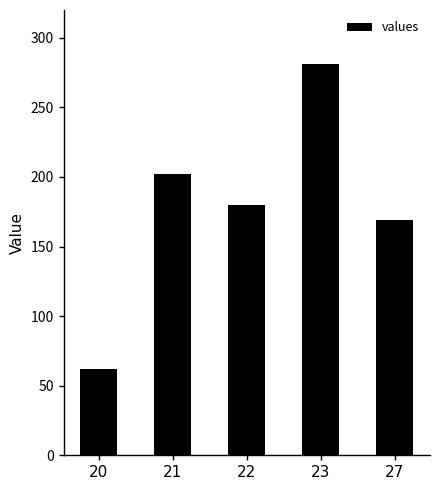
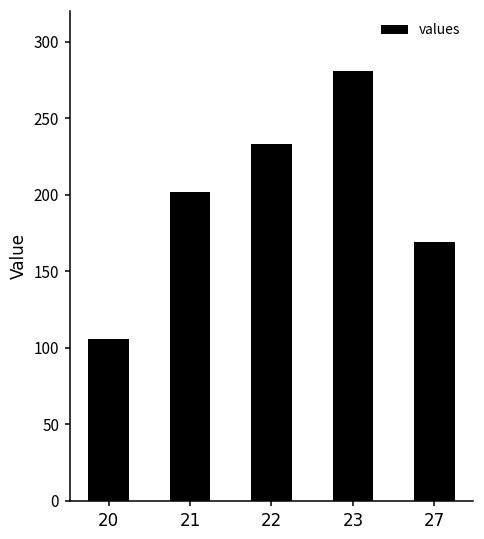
  {
-   "20": 62,
+   "20": 106,
    "21": 202,
-   "22": 180,
+   "22": 233,
    "23": 281,
    "27": 169
  }
